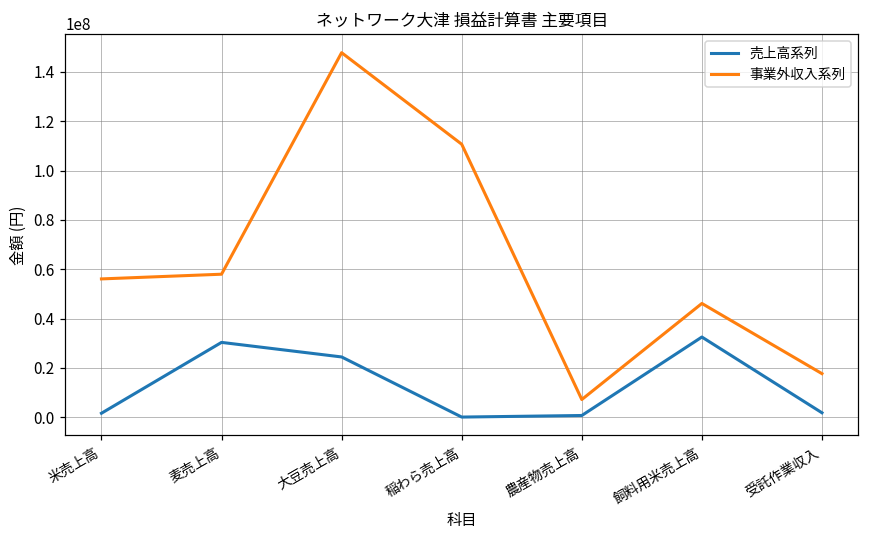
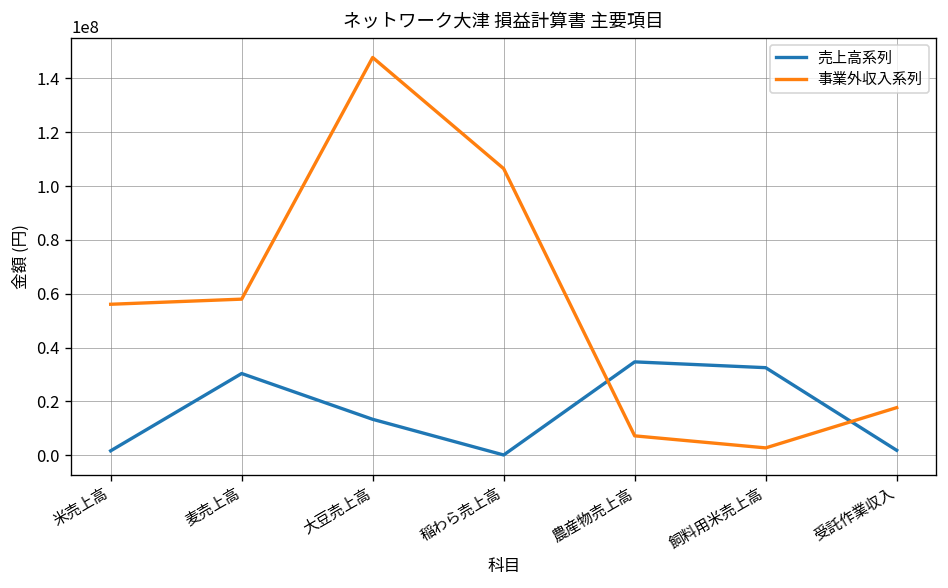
  {
    "売上高系列": {
      "米売上高": 2000000,
      "麦売上高": 30000000,
-     "大豆売上高": 24000000,
+     "大豆売上高": 13000000,
      "稲わら売上高": 0,
-     "農産物売上高": 1000000,
+     "農産物売上高": 35000000,
      "飼料用米売上高": 33000000,
      "受託作業収入": 2000000
    },
    "事業外収入系列": {
      "米売上高": 56000000,
      "麦売上高": 58000000,
      "大豆売上高": 148000000,
-     "稲わら売上高": 111000000,
+     "稲わら売上高": 106000000,
      "農産物売上高": 7000000,
-     "飼料用米売上高": 46000000,
+     "飼料用米売上高": 3000000,
      "受託作業収入": 18000000
    }
  }
